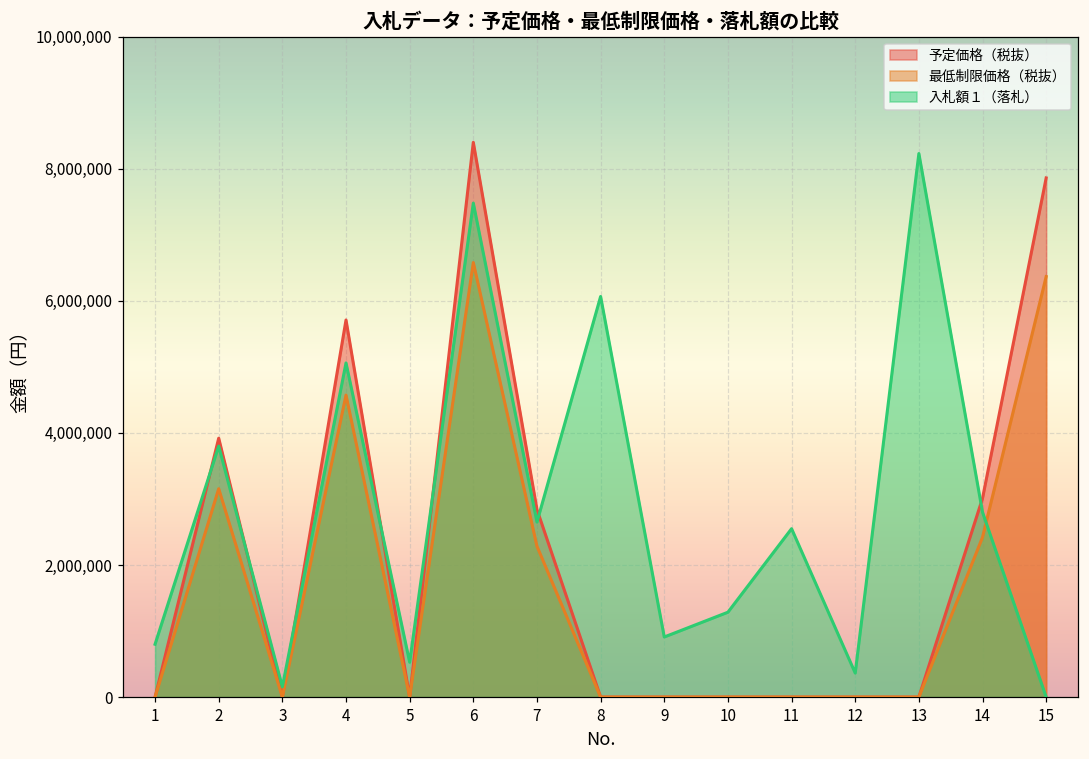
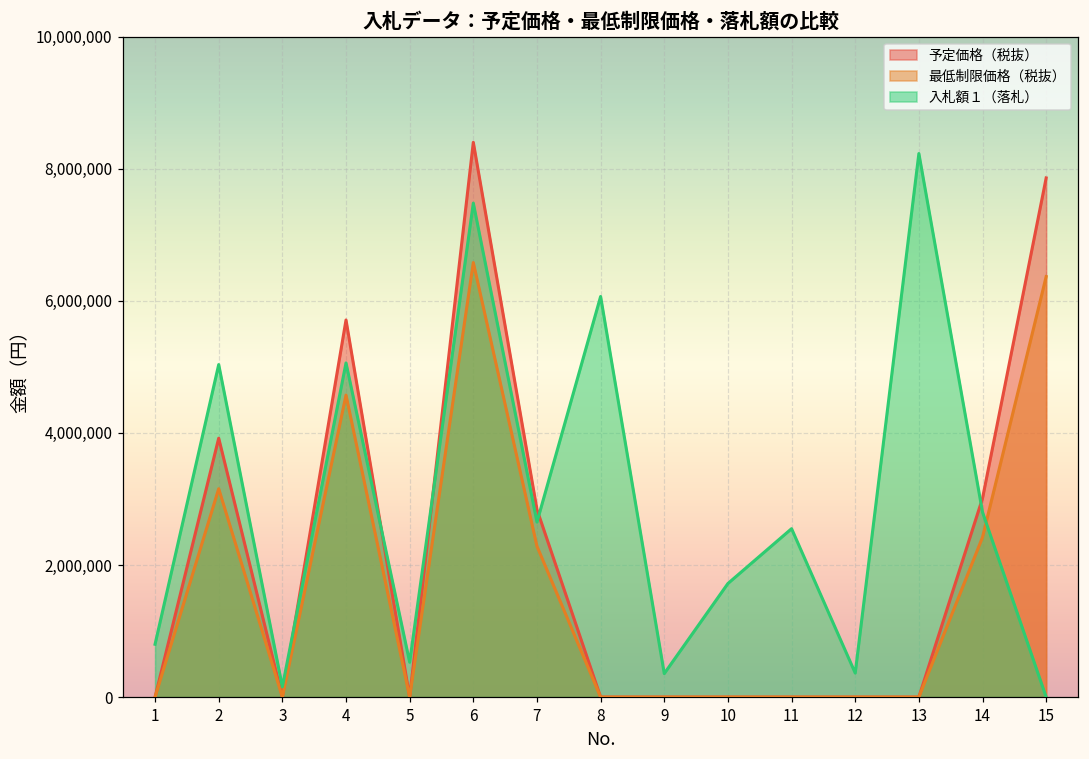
  {
    "入札額１（落札）": {
      "1": "800,000",
-     "2": "3,800,000",
+     "2": "5,000,000",
      "3": "200,000",
      "4": "5,100,000",
      "5": "500,000",
      "6": "7,500,000",
      "7": "2,700,000",
      "8": "6,100,000",
-     "9": "900,000",
-     "10": "1,300,000",
+     "9": "400,000",
+     "10": "1,700,000",
      "11": "2,600,000",
      "12": "400,000",
      "13": "8,200,000",
      "14": "2,800,000",
      "15": "0"
    }
  }
